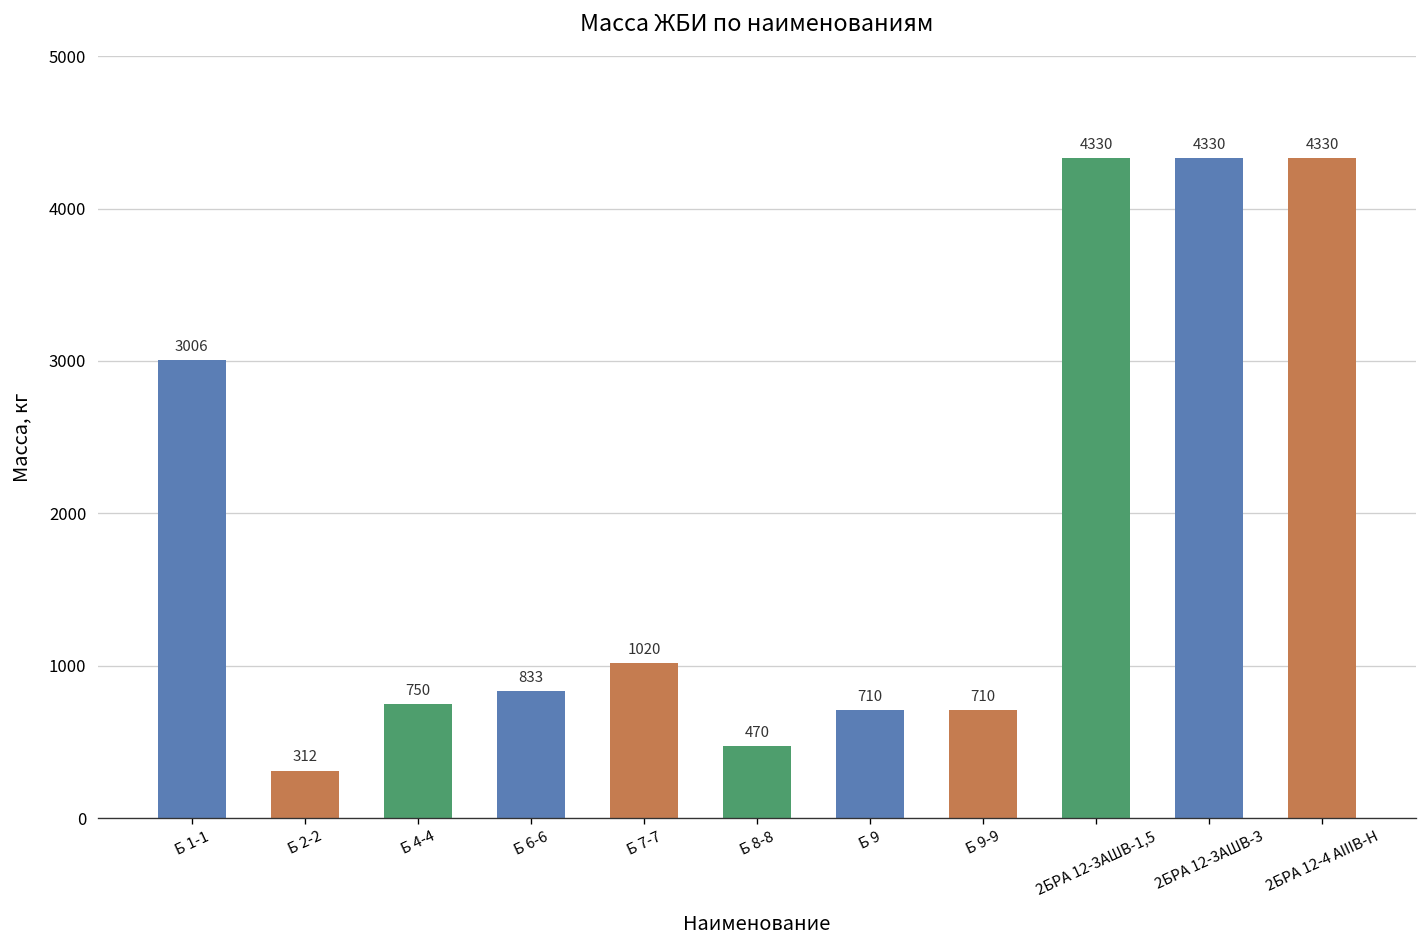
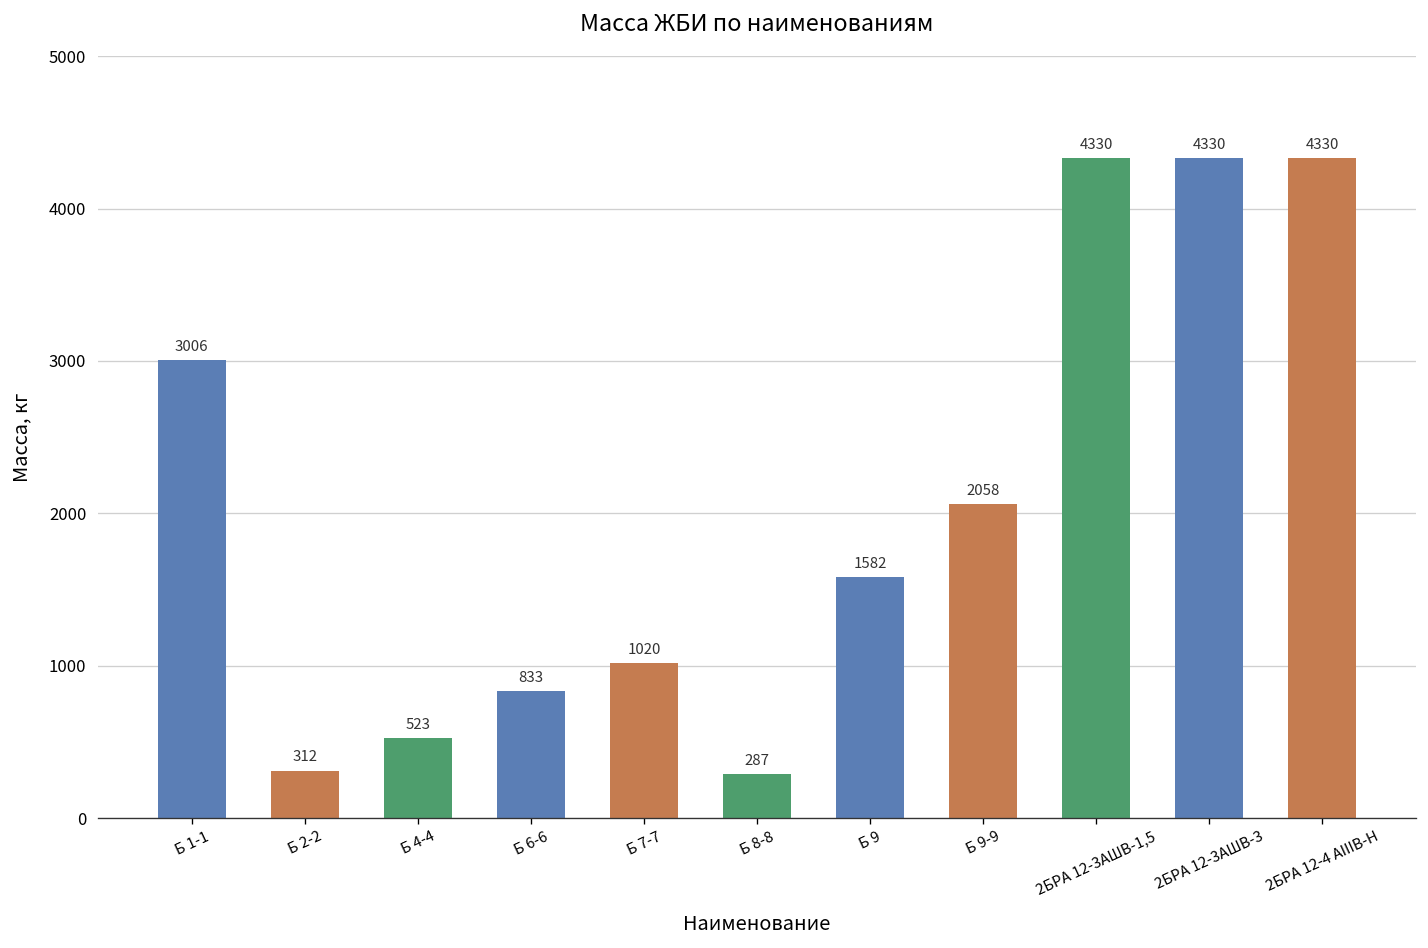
  {
    "Б 1-1": 3006,
    "Б 2-2": 312,
-   "Б 4-4": 750,
+   "Б 4-4": 523,
    "Б 6-6": 833,
    "Б 7-7": 1020,
-   "Б 8-8": 470,
-   "Б 9": 710,
-   "Б 9-9": 710,
+   "Б 8-8": 287,
+   "Б 9": 1582,
+   "Б 9-9": 2058,
    "2БРА 12-3АШВ-1,5": 4330,
    "2БРА 12-3АШВ-3": 4330,
    "2БРА 12-4 АIIIВ-Н": 4330
  }
